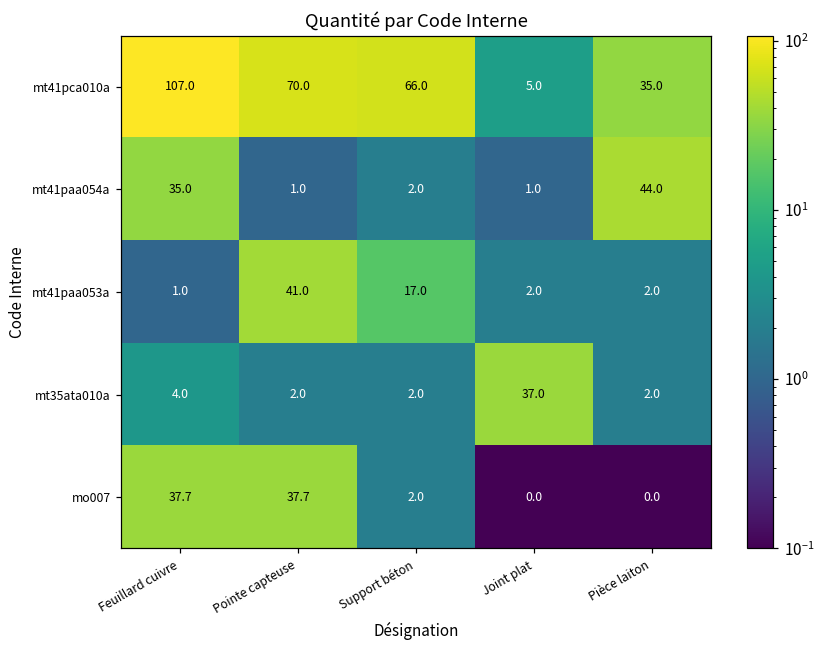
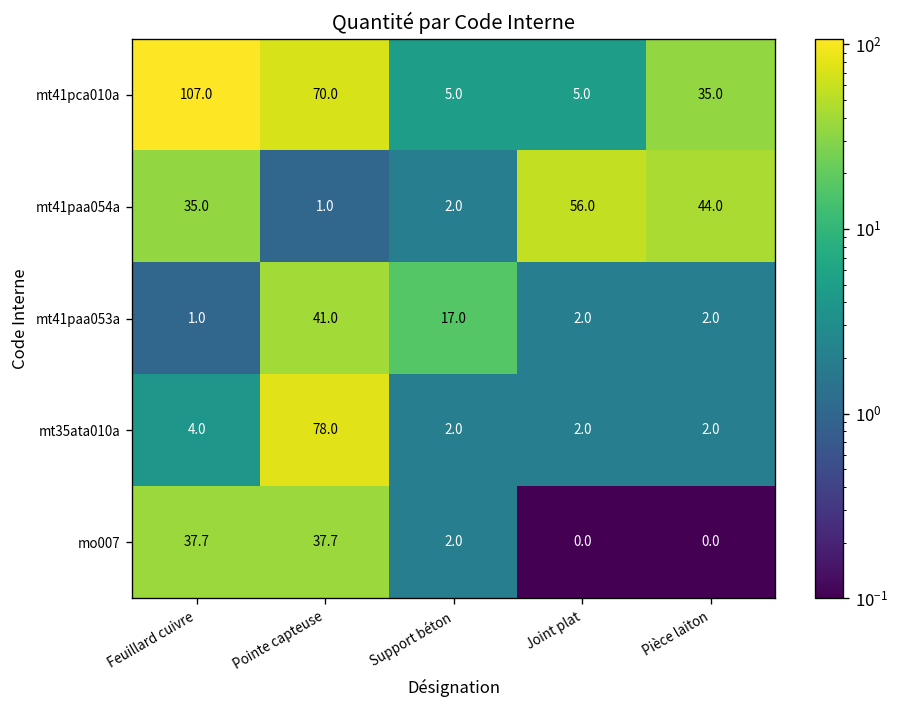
  {
    "mt41pca010a": {
      "Feuillard cuivre": 107.0,
      "Pointe capteuse": 70.0,
-     "Support béton": 66.0,
+     "Support béton": 5.0,
      "Joint plat": 5.0,
      "Pièce laiton": 35.0
    },
    "mt41paa054a": {
      "Feuillard cuivre": 35.0,
      "Pointe capteuse": 1.0,
      "Support béton": 2.0,
-     "Joint plat": 1.0,
+     "Joint plat": 56.0,
      "Pièce laiton": 44.0
    },
    "mt41paa053a": {
      "Feuillard cuivre": 1.0,
      "Pointe capteuse": 41.0,
      "Support béton": 17.0,
      "Joint plat": 2.0,
      "Pièce laiton": 2.0
    },
    "mt35ata010a": {
      "Feuillard cuivre": 4.0,
-     "Pointe capteuse": 2.0,
+     "Pointe capteuse": 78.0,
      "Support béton": 2.0,
-     "Joint plat": 37.0,
+     "Joint plat": 2.0,
      "Pièce laiton": 2.0
    },
    "mo007": {
      "Feuillard cuivre": 37.7,
      "Pointe capteuse": 37.7,
      "Support béton": 2.0,
      "Joint plat": 0.0,
      "Pièce laiton": 0.0
    }
  }
